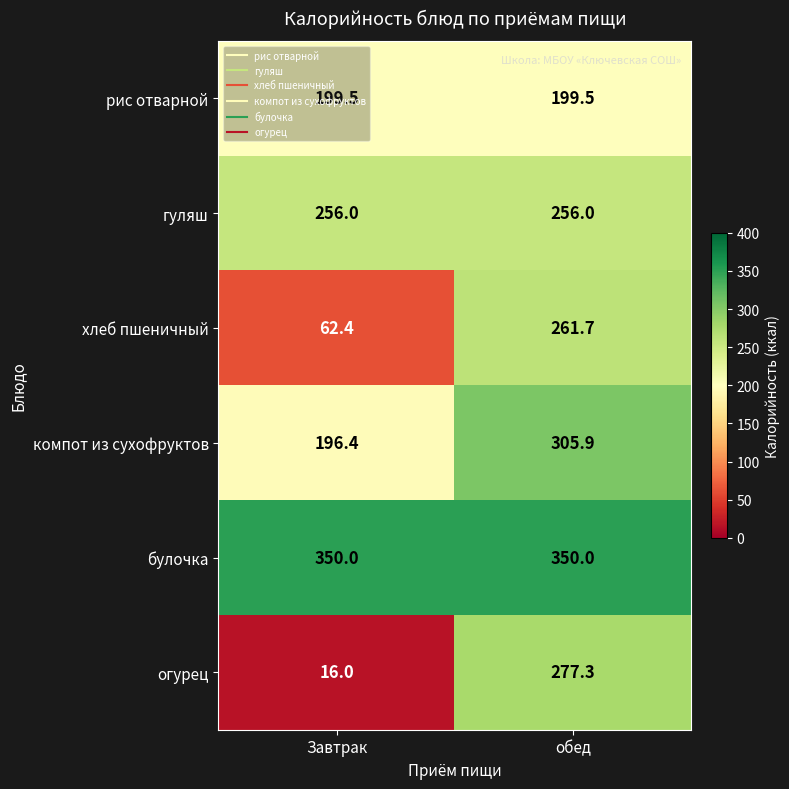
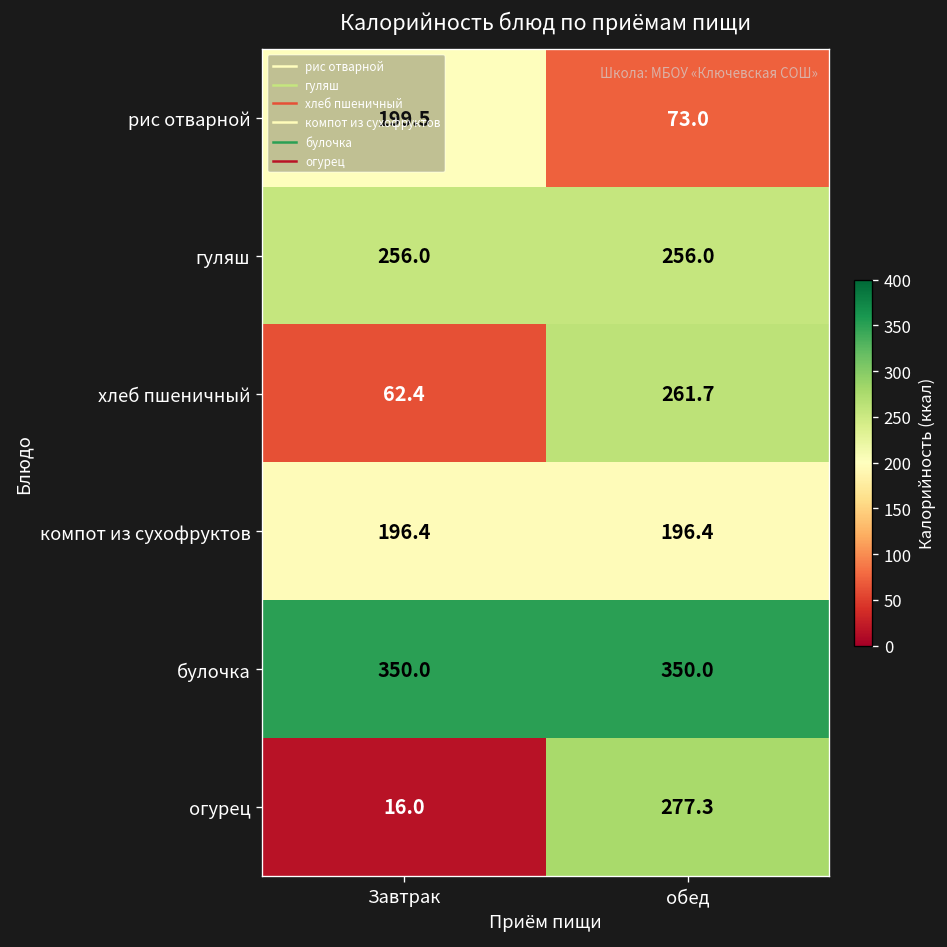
  {
    "рис отварной": {
-     "обед": 199.5
+     "обед": 73.0
    },
    "гуляш": {
      "Завтрак": 256.0,
      "обед": 256.0
    },
    "хлеб пшеничный": {
      "Завтрак": 62.4,
      "обед": 261.7
    },
    "компот из сухофруктов": {
      "Завтрак": 196.4,
-     "обед": 305.9
+     "обед": 196.4
    },
    "булочка": {
      "Завтрак": 350.0,
      "обед": 350.0
    },
    "огурец": {
      "Завтрак": 16.0,
      "обед": 277.3
    }
  }
